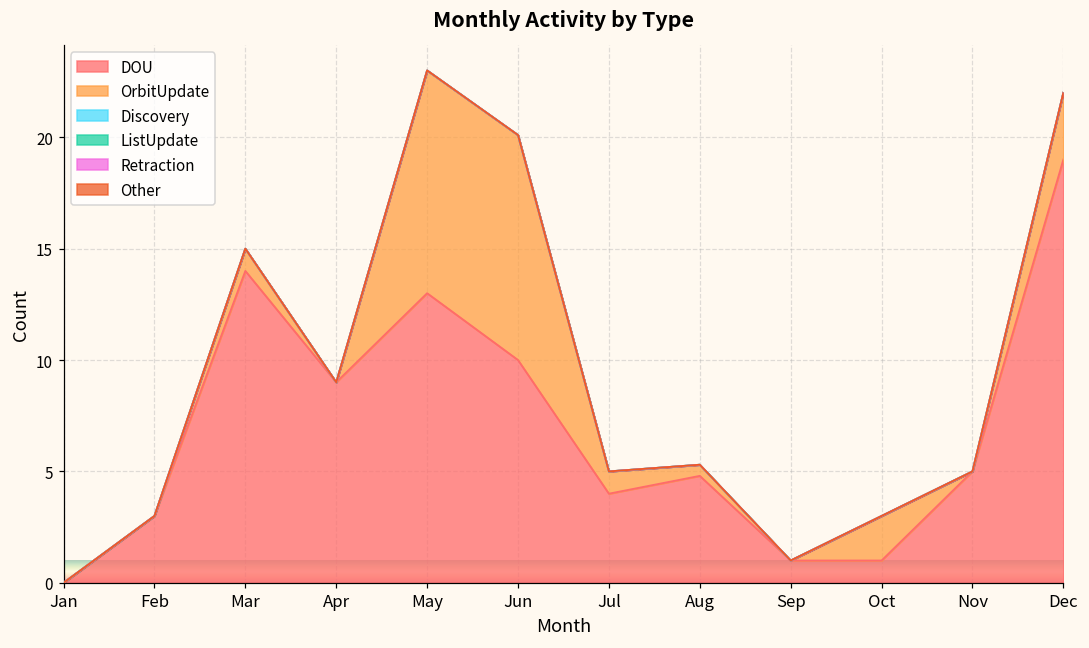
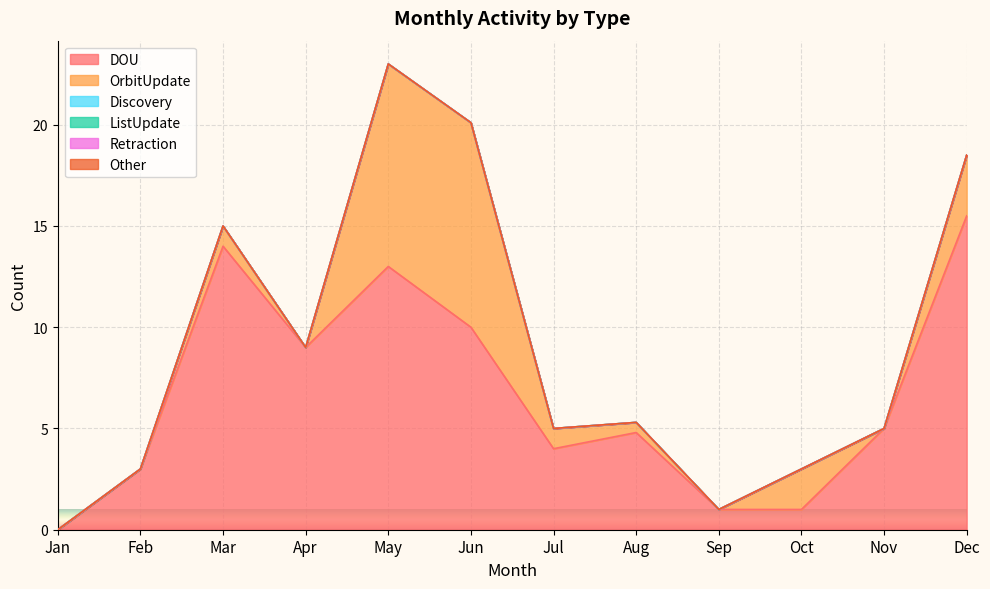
  {
    "DOU": {
      "Mar": 14.0,
      "May": 13.0,
      "Jun": 10.0,
      "Jul": 4.0,
      "Aug": 4.8,
      "Oct": 1.0,
-     "Dec": 19.0
+     "Dec": 15.5
    }
  }
